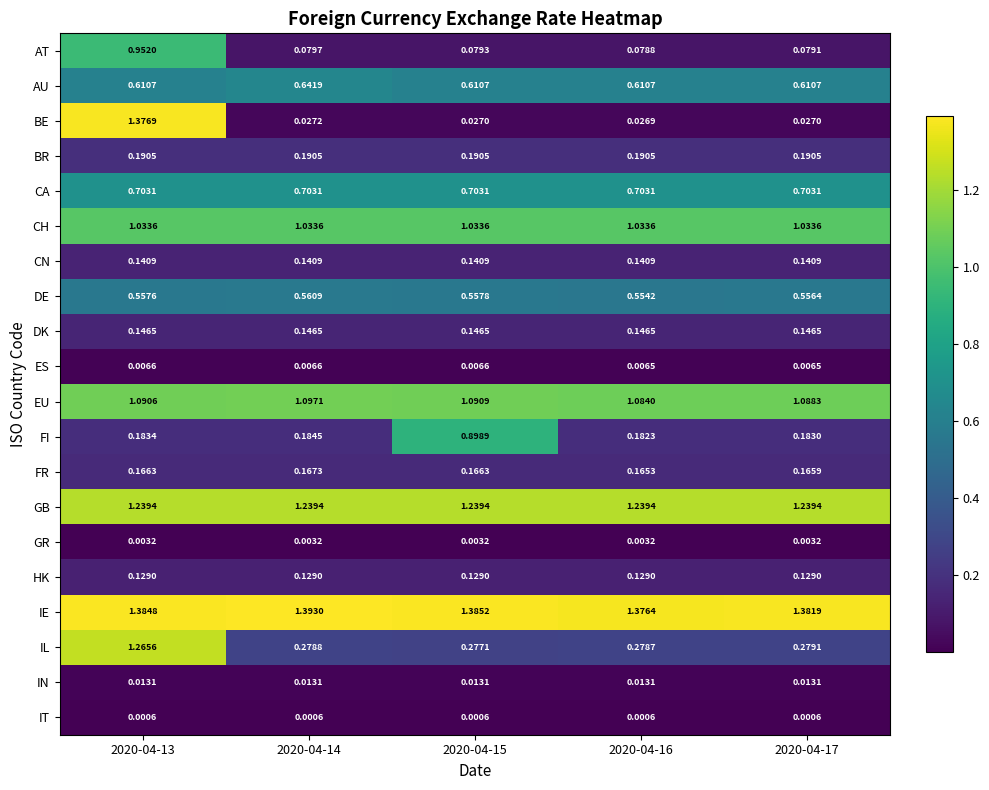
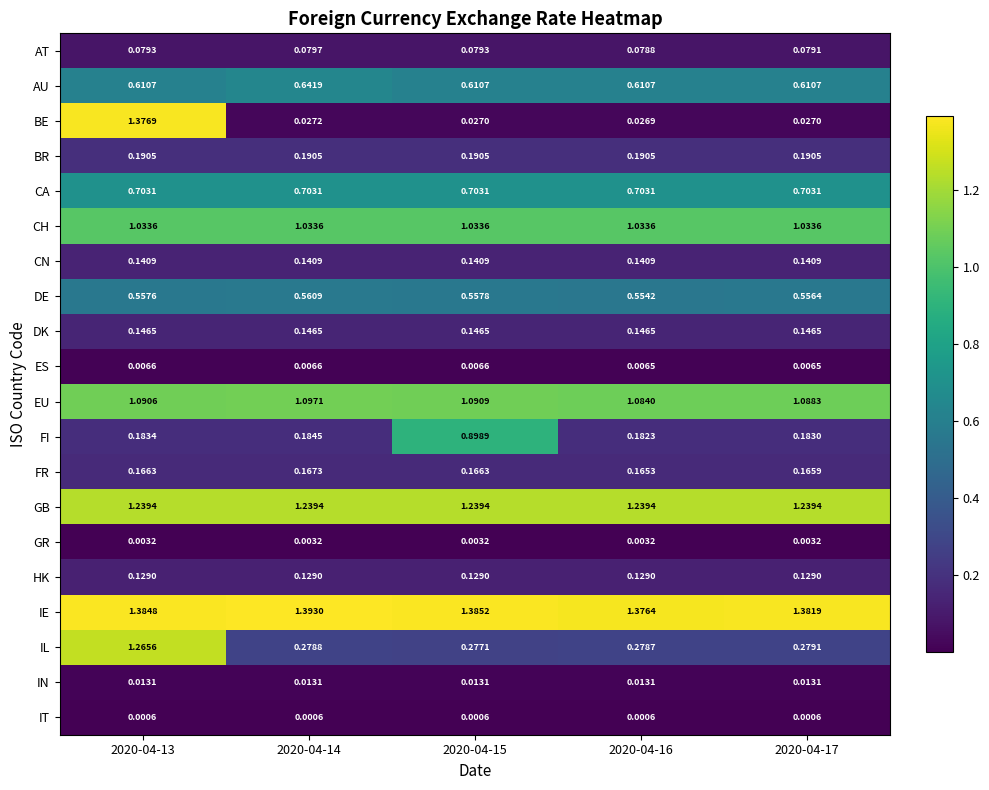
  {
    "AT": {
-     "2020-04-13": 0.9520,
+     "2020-04-13": 0.0793,
      "2020-04-14": 0.0797,
      "2020-04-15": 0.0793,
      "2020-04-16": 0.0788,
      "2020-04-17": 0.0791
    },
    "AU": {
      "2020-04-13": 0.6107,
      "2020-04-14": 0.6419,
      "2020-04-15": 0.6107,
      "2020-04-16": 0.6107,
      "2020-04-17": 0.6107
    },
    "BE": {
      "2020-04-13": 1.3769,
      "2020-04-14": 0.0272,
      "2020-04-15": 0.0270,
      "2020-04-16": 0.0269,
      "2020-04-17": 0.0270
    },
    "BR": {
      "2020-04-13": 0.1905,
      "2020-04-14": 0.1905,
      "2020-04-15": 0.1905,
      "2020-04-16": 0.1905,
      "2020-04-17": 0.1905
    },
    "CA": {
      "2020-04-13": 0.7031,
      "2020-04-14": 0.7031,
      "2020-04-15": 0.7031,
      "2020-04-16": 0.7031,
      "2020-04-17": 0.7031
    },
    "CH": {
      "2020-04-13": 1.0336,
      "2020-04-14": 1.0336,
      "2020-04-15": 1.0336,
      "2020-04-16": 1.0336,
      "2020-04-17": 1.0336
    },
    "CN": {
      "2020-04-13": 0.1409,
      "2020-04-14": 0.1409,
      "2020-04-15": 0.1409,
      "2020-04-16": 0.1409,
      "2020-04-17": 0.1409
    },
    "DE": {
      "2020-04-13": 0.5576,
      "2020-04-14": 0.5609,
      "2020-04-15": 0.5578,
      "2020-04-16": 0.5542,
      "2020-04-17": 0.5564
    },
    "DK": {
      "2020-04-13": 0.1465,
      "2020-04-14": 0.1465,
      "2020-04-15": 0.1465,
      "2020-04-16": 0.1465,
      "2020-04-17": 0.1465
    },
    "ES": {
      "2020-04-13": 0.0066,
      "2020-04-14": 0.0066,
      "2020-04-15": 0.0066,
      "2020-04-16": 0.0065,
      "2020-04-17": 0.0065
    },
    "EU": {
      "2020-04-13": 1.0906,
      "2020-04-14": 1.0971,
      "2020-04-15": 1.0909,
      "2020-04-16": 1.0840,
      "2020-04-17": 1.0883
    },
    "FI": {
      "2020-04-13": 0.1834,
      "2020-04-14": 0.1845,
      "2020-04-15": 0.8989,
      "2020-04-16": 0.1823,
      "2020-04-17": 0.1830
    },
    "FR": {
      "2020-04-13": 0.1663,
      "2020-04-14": 0.1673,
      "2020-04-15": 0.1663,
      "2020-04-16": 0.1653,
      "2020-04-17": 0.1659
    },
    "GB": {
      "2020-04-13": 1.2394,
      "2020-04-14": 1.2394,
      "2020-04-15": 1.2394,
      "2020-04-16": 1.2394,
      "2020-04-17": 1.2394
    },
    "GR": {
      "2020-04-13": 0.0032,
      "2020-04-14": 0.0032,
      "2020-04-15": 0.0032,
      "2020-04-16": 0.0032,
      "2020-04-17": 0.0032
    },
    "HK": {
      "2020-04-13": 0.1290,
      "2020-04-14": 0.1290,
      "2020-04-15": 0.1290,
      "2020-04-16": 0.1290,
      "2020-04-17": 0.1290
    },
    "IE": {
      "2020-04-13": 1.3848,
      "2020-04-14": 1.3930,
      "2020-04-15": 1.3852,
      "2020-04-16": 1.3764,
      "2020-04-17": 1.3819
    },
    "IL": {
      "2020-04-13": 1.2656,
      "2020-04-14": 0.2788,
      "2020-04-15": 0.2771,
      "2020-04-16": 0.2787,
      "2020-04-17": 0.2791
    },
    "IN": {
      "2020-04-13": 0.0131,
      "2020-04-14": 0.0131,
      "2020-04-15": 0.0131,
      "2020-04-16": 0.0131,
      "2020-04-17": 0.0131
    },
    "IT": {
      "2020-04-13": 0.0006,
      "2020-04-14": 0.0006,
      "2020-04-15": 0.0006,
      "2020-04-16": 0.0006,
      "2020-04-17": 0.0006
    }
  }
